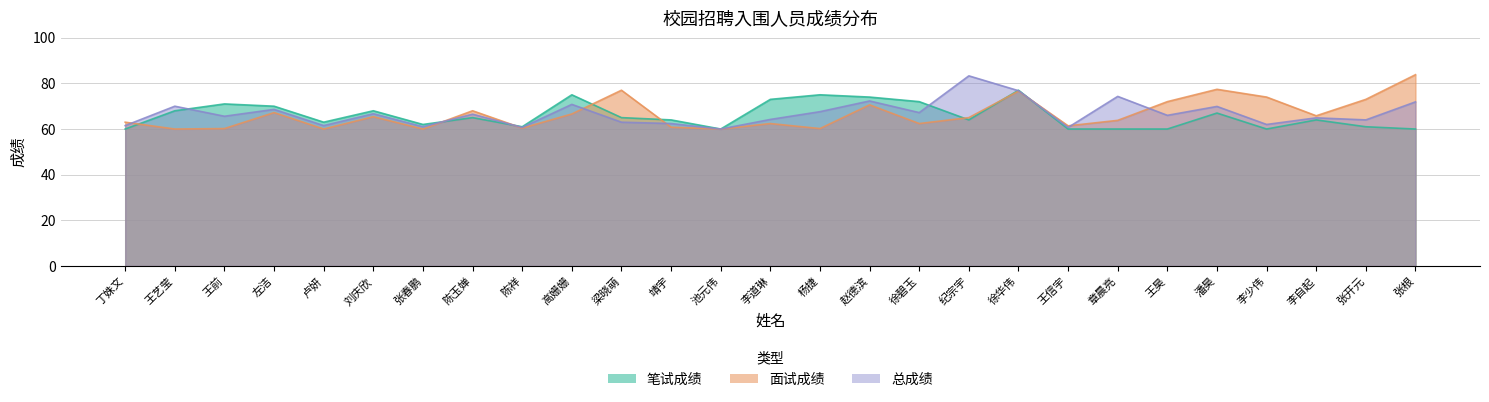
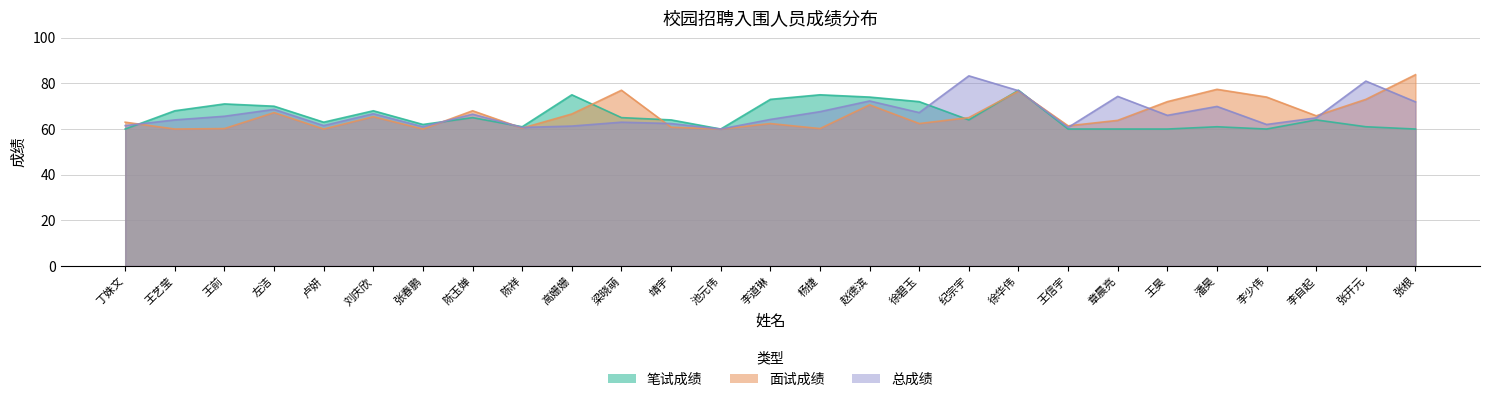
  {
    "笔试成绩": {
      "丁姝文": 60,
      "王艺莹": 68,
      "王前": 71,
      "左洁": 70,
      "卢妍": 63,
      "刘庆欣": 68,
      "陈玉婵": 65,
      "高姗姗": 75,
      "梁晓萌": 65,
      "靖宇": 64,
      "李道琳": 73,
      "杨捷": 75,
      "赵德滨": 74,
      "徐碧玉": 72,
      "章晨亮": 60,
      "王昊": 60,
-     "潘昊": 67,
+     "潘昊": 61,
      "李少伟": 60,
      "张开元": 61,
      "张根": 60
    },
    "面试成绩": {
      "丁姝文": 63,
      "王艺莹": 60,
      "王前": 60,
      "左洁": 67,
      "卢妍": 60,
      "刘庆欣": 65,
      "陈玉婵": 68,
      "高姗姗": 67,
      "梁晓萌": 77,
      "靖宇": 61,
      "李道琳": 62,
      "杨捷": 60,
      "赵德滨": 71,
      "徐碧玉": 62,
      "章晨亮": 64,
      "王昊": 72,
      "潘昊": 77,
      "李少伟": 74,
      "张开元": 73,
      "张根": 84
    },
    "总成绩": {
      "丁姝文": 62,
-     "王艺莹": 70,
+     "王艺莹": 64,
      "王前": 66,
      "左洁": 69,
      "卢妍": 62,
      "刘庆欣": 67,
      "陈玉婵": 67,
-     "高姗姗": 71,
+     "高姗姗": 61,
      "梁晓萌": 63,
      "靖宇": 62,
      "李道琳": 64,
      "杨捷": 68,
      "赵德滨": 72,
      "徐碧玉": 67,
      "纪宗宇": 83,
      "章晨亮": 74,
      "王昊": 66,
      "潘昊": 70,
      "李少伟": 62,
-     "张开元": 64,
+     "张开元": 81,
      "张根": 72
    }
  }
